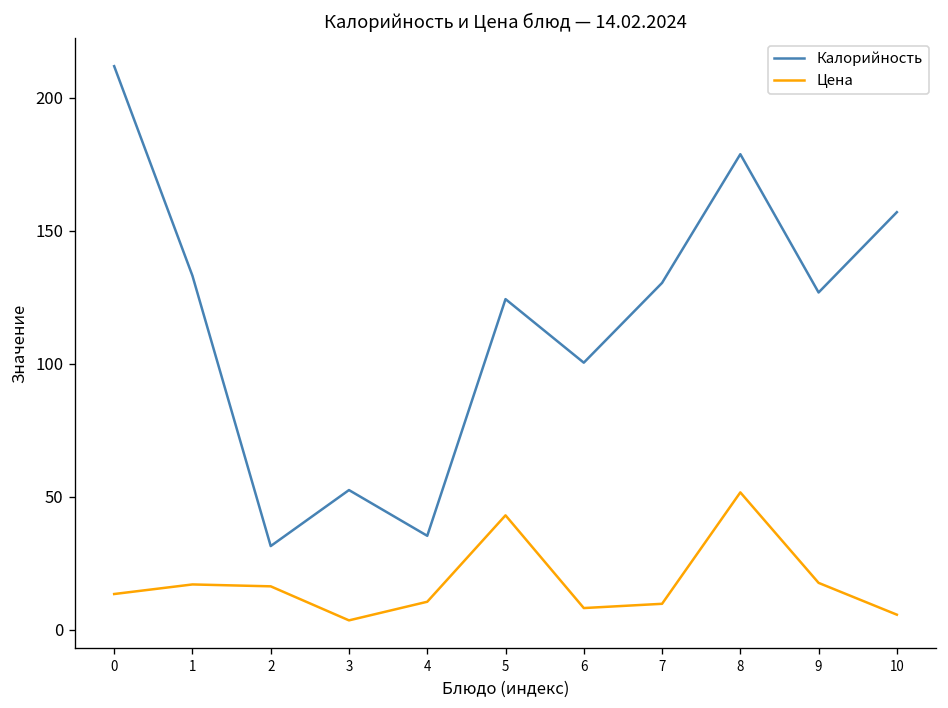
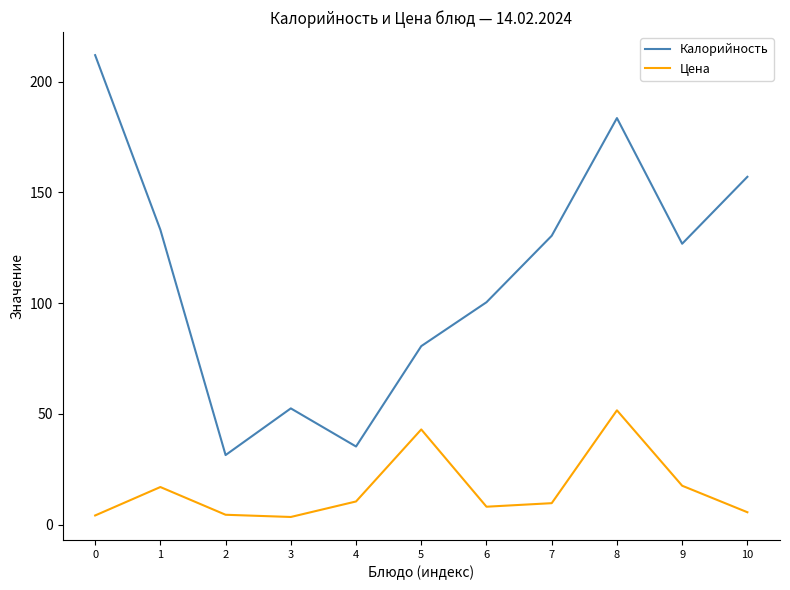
  {
    "Калорийность": {
      "0": 212,
      "1": 133,
      "2": 31,
      "3": 53,
      "4": 35,
-     "5": 124,
+     "5": 81,
      "6": 100,
      "7": 130,
-     "8": 179,
+     "8": 184,
      "9": 127,
      "10": 157
    },
    "Цена": {
-     "0": 13,
+     "0": 4,
      "1": 17,
-     "2": 16,
+     "2": 5,
      "3": 4,
      "4": 11,
      "5": 43,
      "6": 8,
      "7": 10,
      "8": 52,
      "9": 18,
      "10": 6
    }
  }
